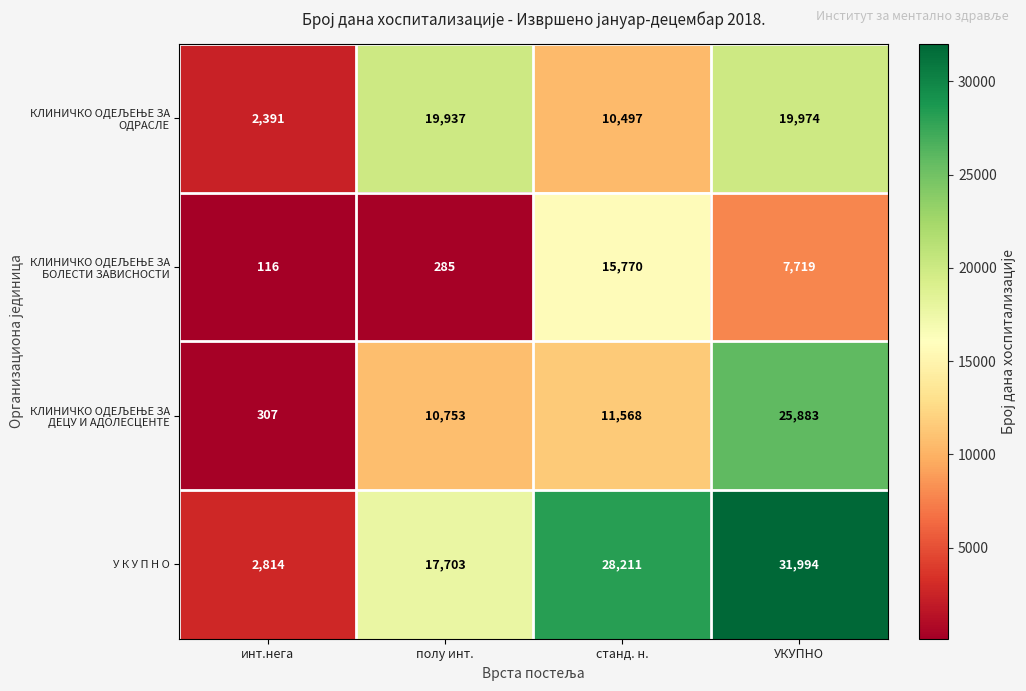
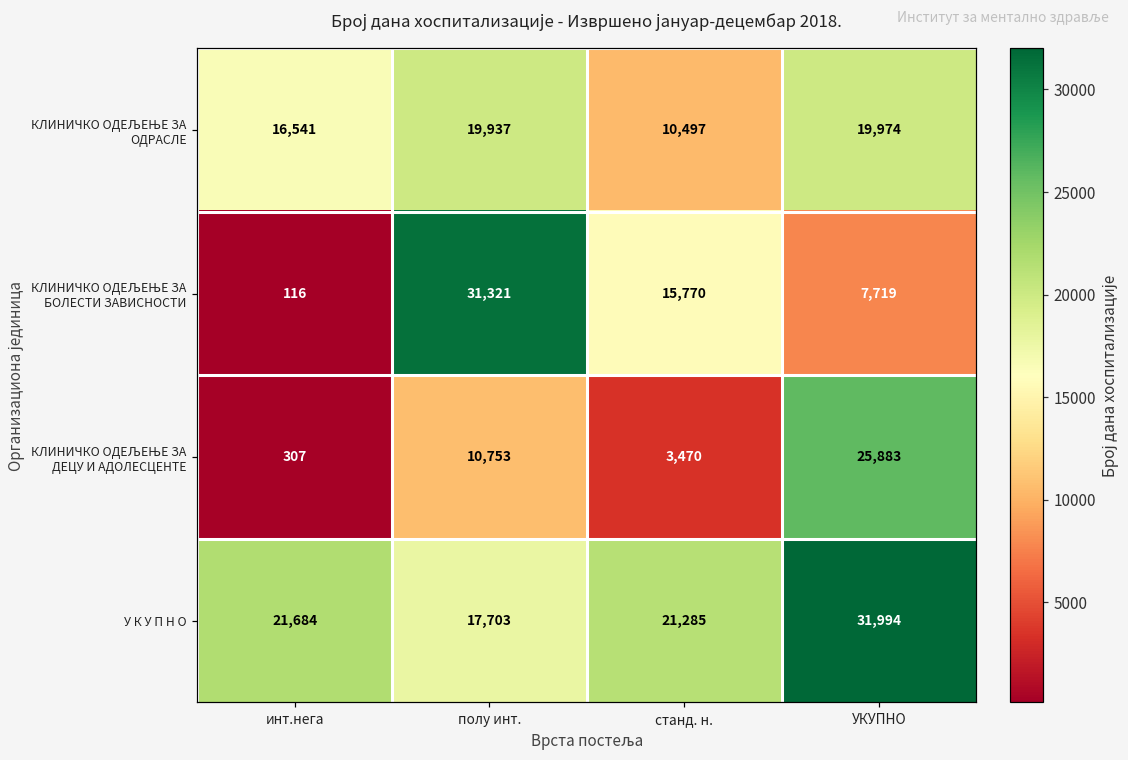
  {
    "КЛИНИЧКО ОДЕЉЕЊЕ ЗА ОДРАСЛЕ": {
-     "инт.нега": "2,391",
+     "инт.нега": "16,541",
      "полу инт.": "19,937",
      "станд. н.": "10,497",
      "УКУПНО": "19,974"
    },
    "КЛИНИЧКО ОДЕЉЕЊЕ ЗА БОЛЕСТИ ЗАВИСНОСТИ": {
      "инт.нега": "116",
-     "полу инт.": "285",
+     "полу инт.": "31,321",
      "станд. н.": "15,770",
      "УКУПНО": "7,719"
    },
    "КЛИНИЧКО ОДЕЉЕЊЕ ЗА ДЕЦУ И АДОЛЕСЦЕНТЕ": {
      "инт.нега": "307",
      "полу инт.": "10,753",
-     "станд. н.": "11,568",
+     "станд. н.": "3,470",
      "УКУПНО": "25,883"
    },
    "У К У П Н О": {
-     "инт.нега": "2,814",
+     "инт.нега": "21,684",
      "полу инт.": "17,703",
-     "станд. н.": "28,211",
+     "станд. н.": "21,285",
      "УКУПНО": "31,994"
    }
  }
